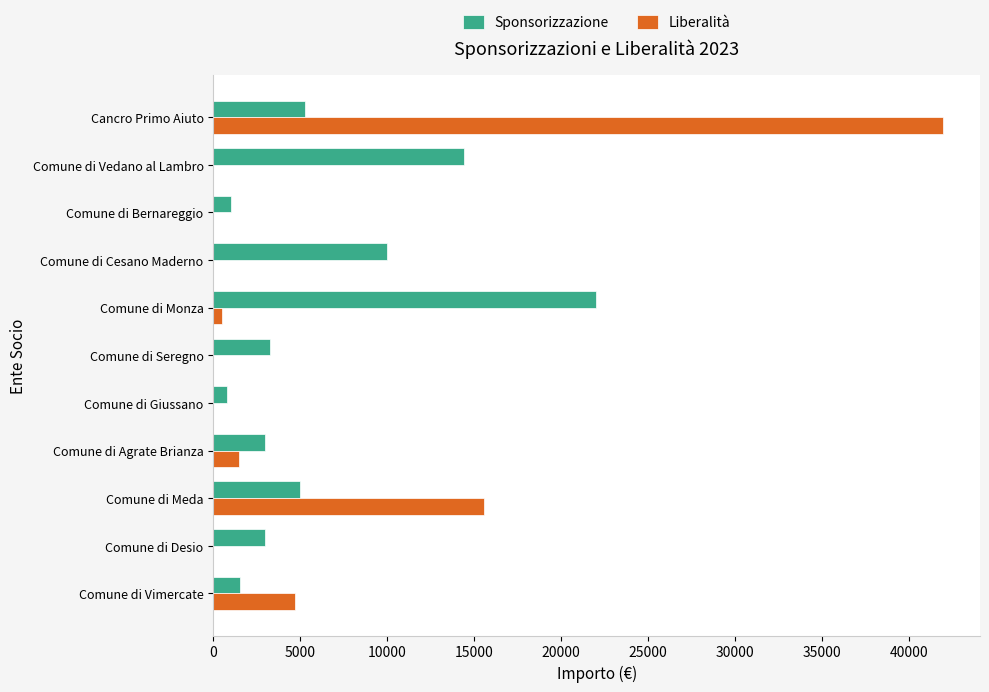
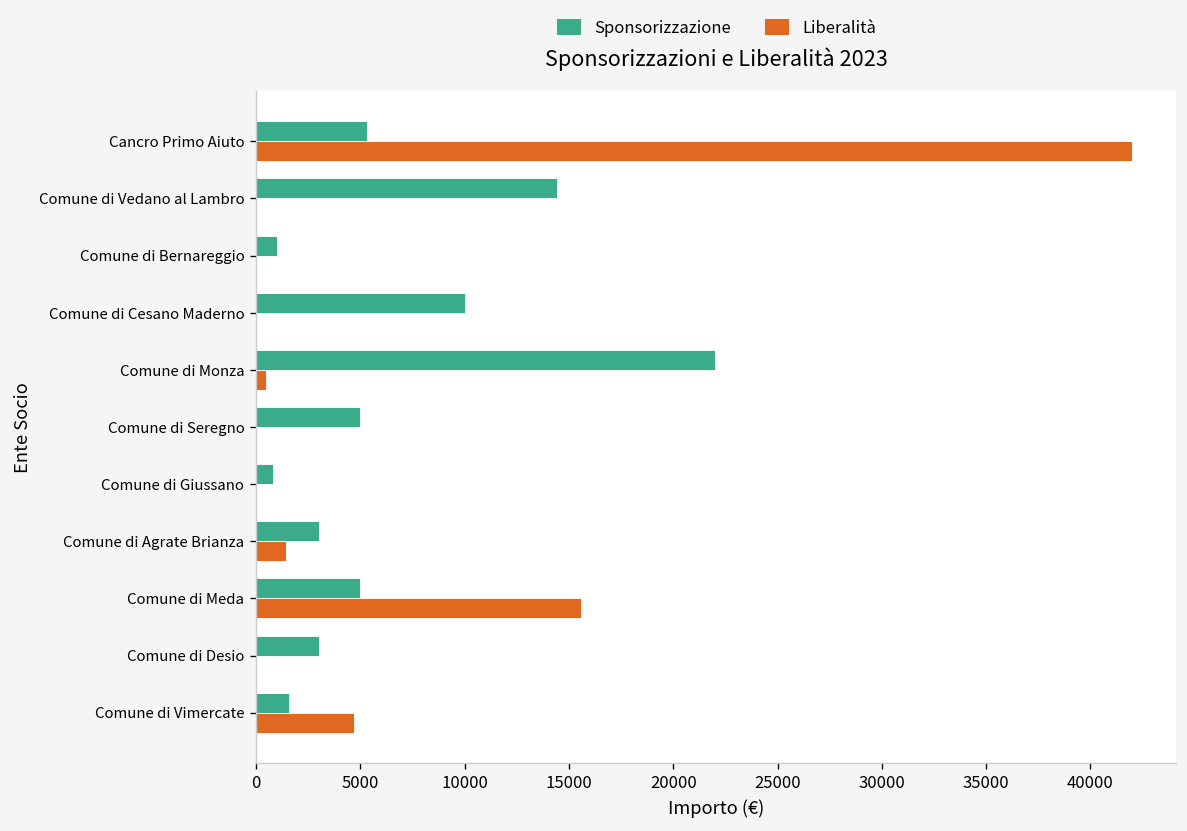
  {
    "Sponsorizzazione": {
      "Cancro Primo Aiuto": 5300,
      "Comune di Vedano al Lambro": 14400,
      "Comune di Bernareggio": 1000,
      "Comune di Cesano Maderno": 10000,
      "Comune di Monza": 22000,
-     "Comune di Seregno": 3200,
+     "Comune di Seregno": 5000,
      "Comune di Giussano": 800,
      "Comune di Agrate Brianza": 3000,
      "Comune di Meda": 5000,
      "Comune di Desio": 3000,
      "Comune di Vimercate": 1600
    },
    "Liberalità": {
      "Cancro Primo Aiuto": 42000,
      "Comune di Vedano al Lambro": 0,
      "Comune di Bernareggio": 0,
      "Comune di Cesano Maderno": 0,
      "Comune di Monza": 500,
      "Comune di Seregno": 0,
      "Comune di Giussano": 0,
      "Comune di Agrate Brianza": 1500,
      "Comune di Meda": 15600,
      "Comune di Desio": 0,
      "Comune di Vimercate": 4700
    }
  }
